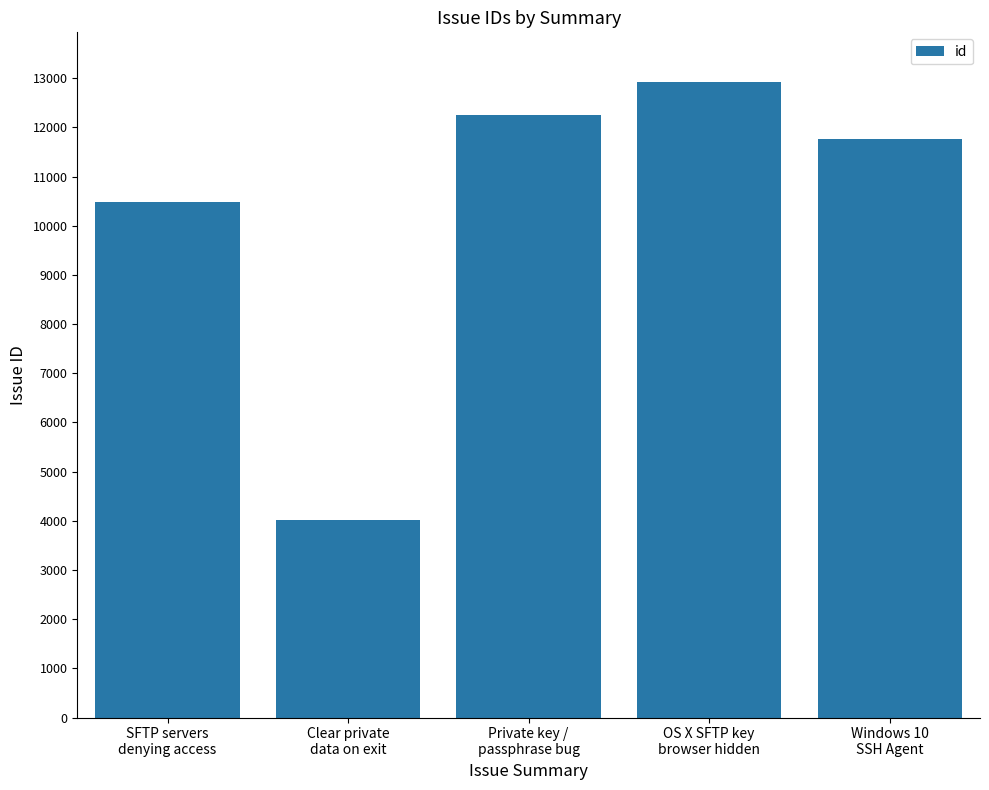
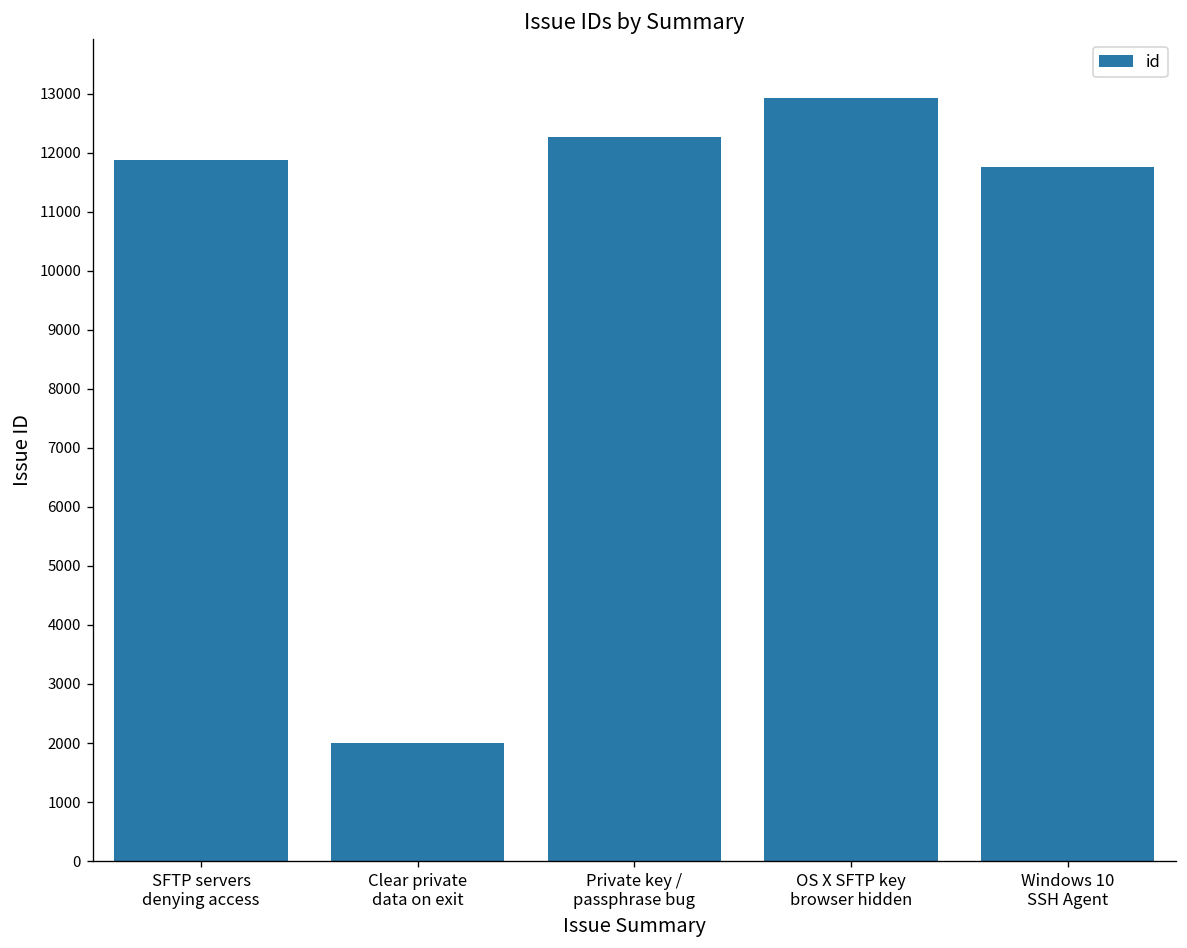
  {
-   "SFTP servers denying access": 10500,
-   "Clear private data on exit": 4000,
+   "SFTP servers denying access": 11900,
+   "Clear private data on exit": 2000,
    "Private key / passphrase bug": 12300,
    "OS X SFTP key browser hidden": 12900,
    "Windows 10 SSH Agent": 11800
  }
